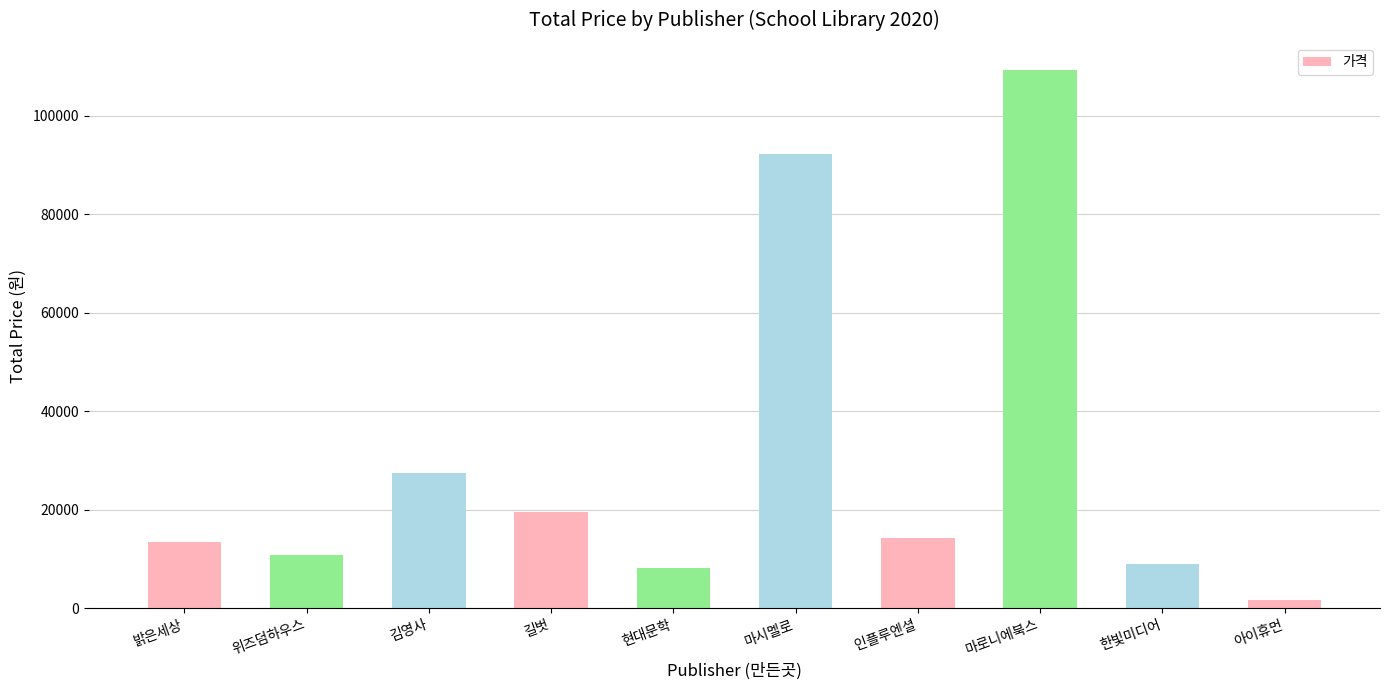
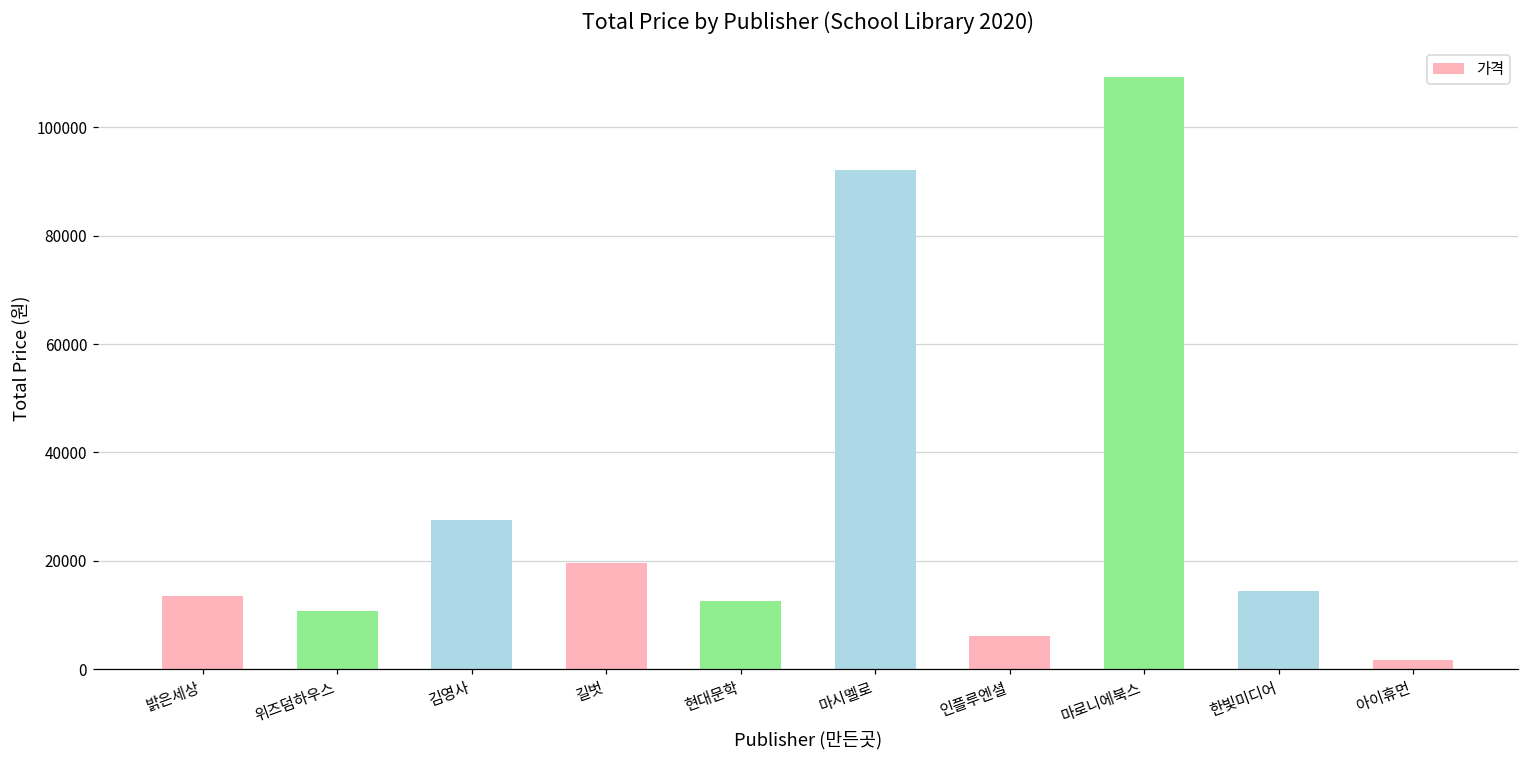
  {
    "밝은세상": 14000,
    "위즈덤하우스": 11000,
    "김영사": 28000,
    "길벗": 20000,
-   "현대문학": 8000,
+   "현대문학": 13000,
    "마시멜로": 92000,
-   "인플루엔셜": 14000,
+   "인플루엔셜": 6000,
    "마로니에북스": 109000,
-   "한빛미디어": 9000,
+   "한빛미디어": 14000,
    "아이휴먼": 2000
  }
